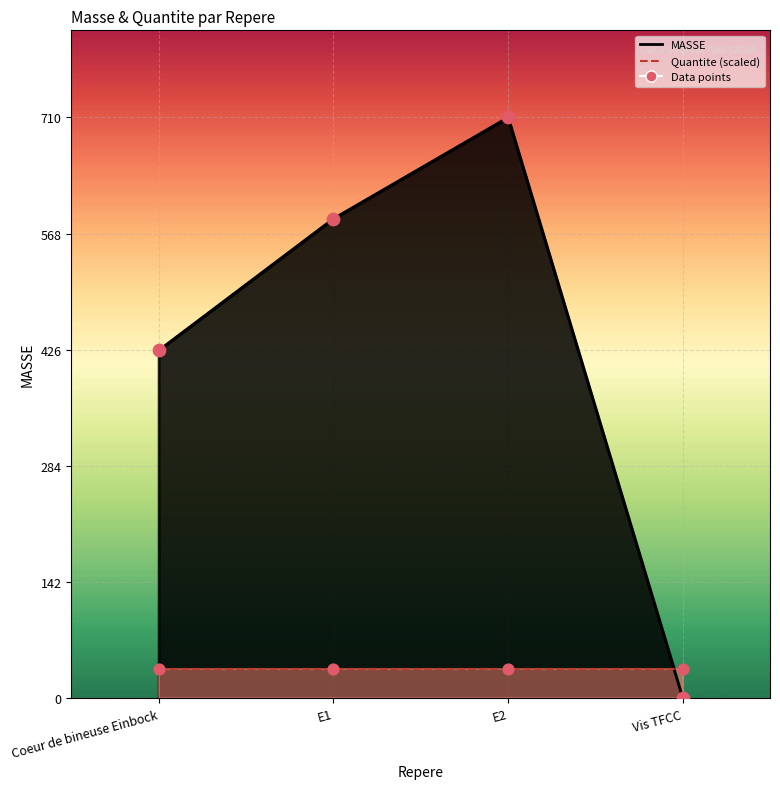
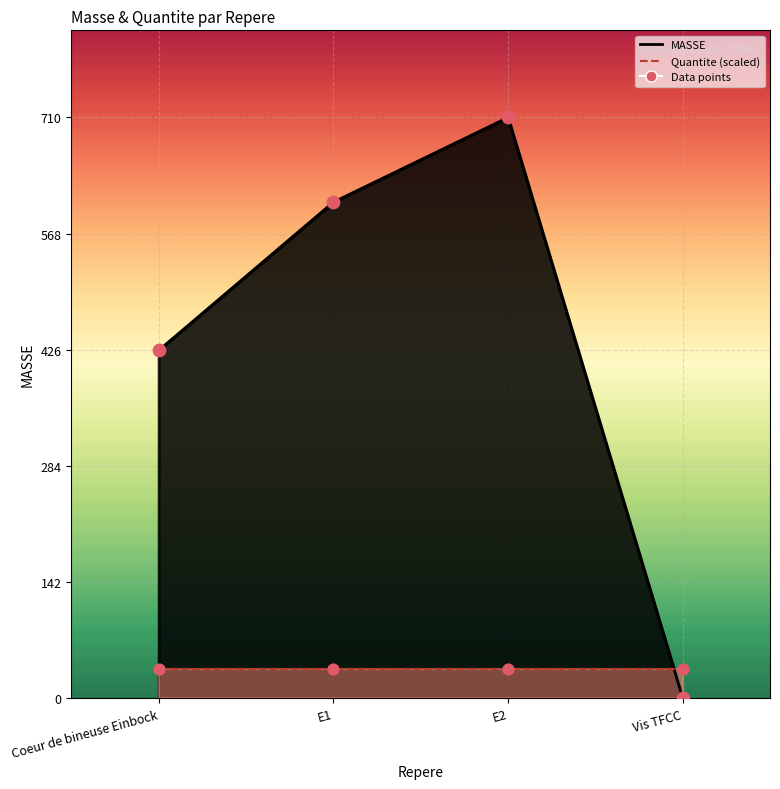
  {
    "MASSE": {
      "Coeur de bineuse Einbock": 430,
-     "E1": 590,
+     "E1": 610,
      "E2": 710,
      "Vis TFCC": 0
    }
  }
